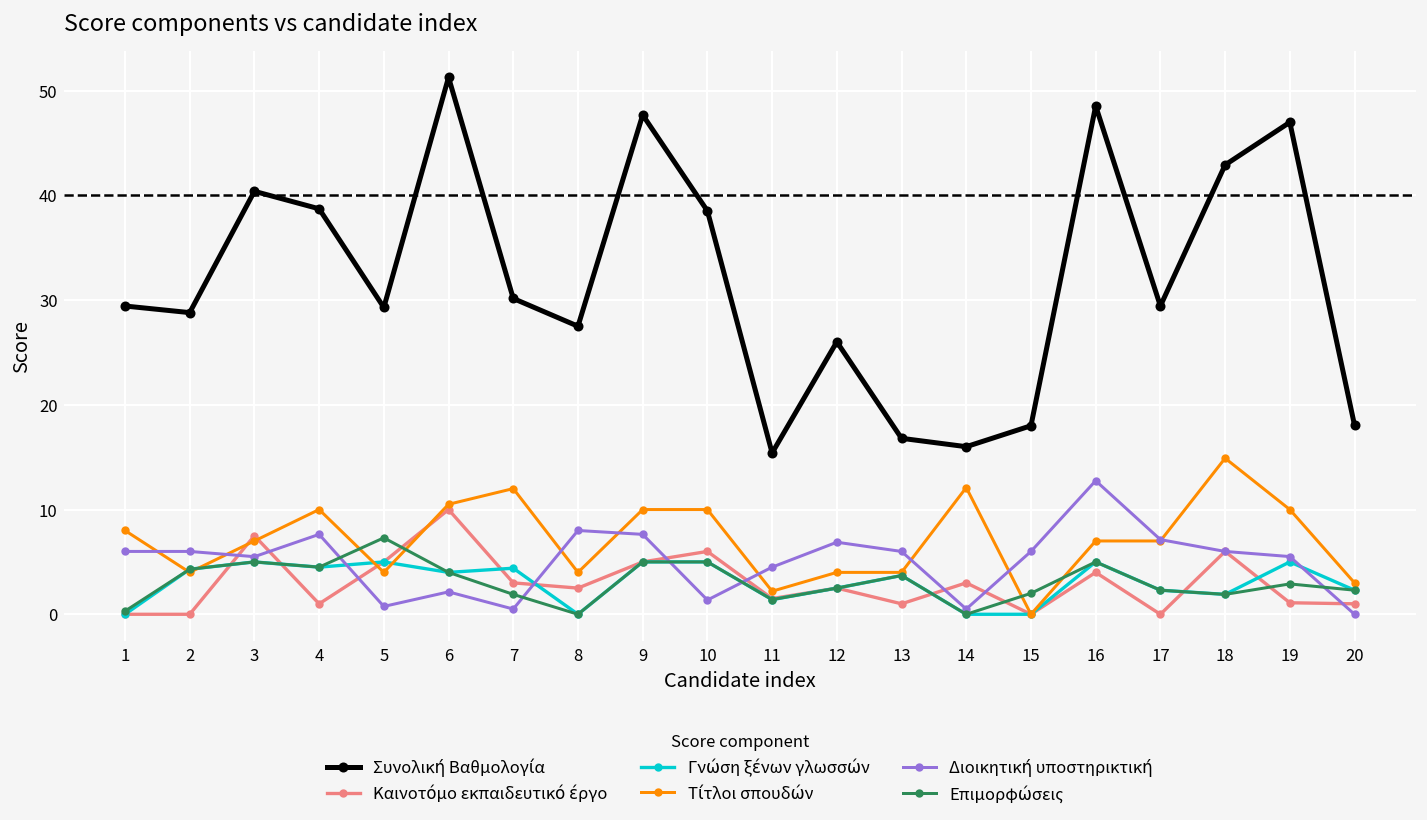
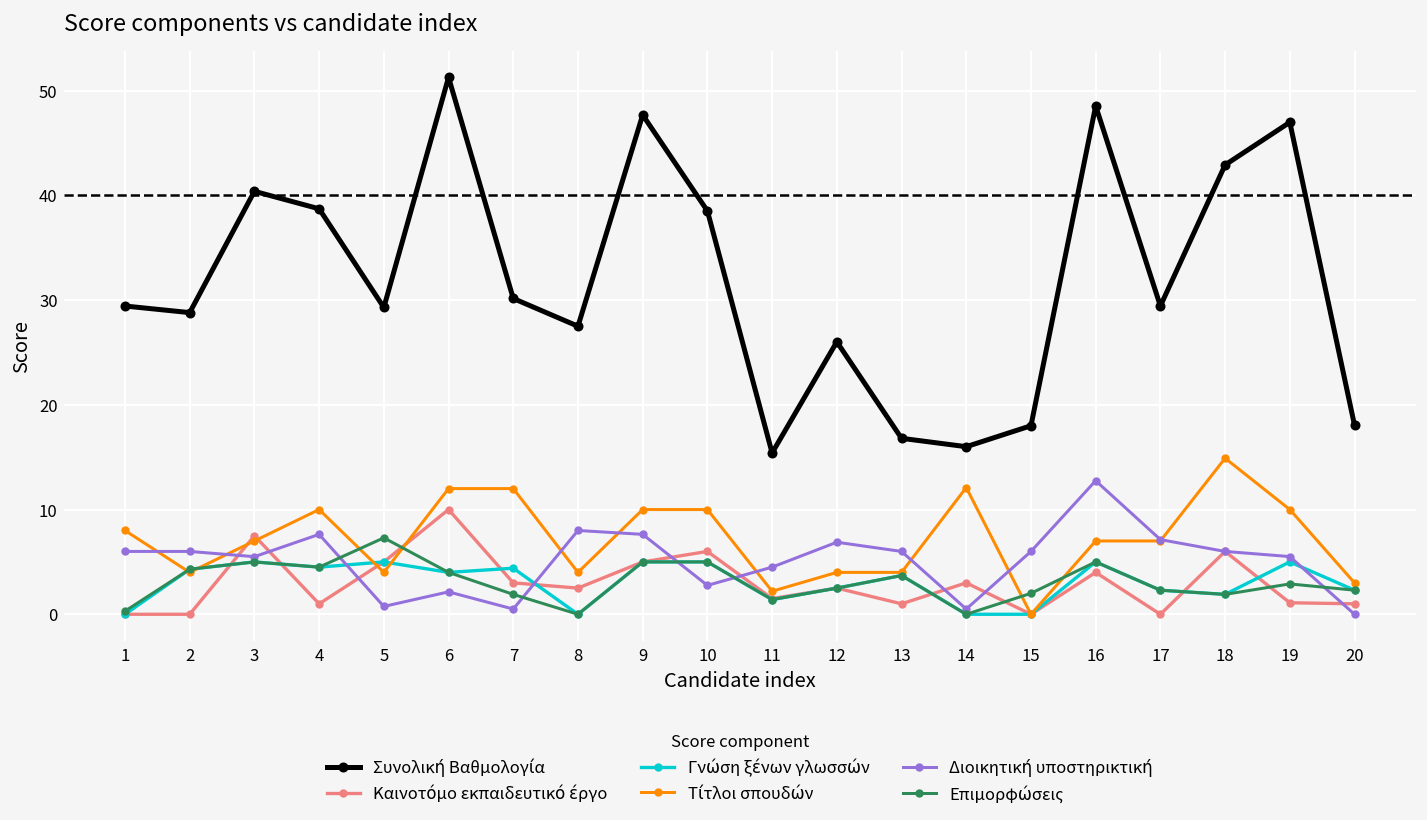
  {
    "Συνολική Βαθμολογία": {
      "1": 29,
      "2": 29,
      "3": 40,
      "4": 39,
      "5": 29,
      "6": 51,
      "7": 30,
      "8": 28,
      "9": 48,
      "10": 39,
      "11": 15,
      "12": 26,
      "13": 17,
      "14": 16,
      "15": 18,
      "16": 49,
      "17": 29,
      "18": 43,
      "19": 47,
      "20": 18
    },
    "Καινοτόμο εκπαιδευτικό έργο": {
      "2": 0,
      "3": 8,
      "4": 1,
      "6": 10,
      "7": 3,
      "8": 3,
      "10": 6,
      "13": 1,
      "14": 3,
      "16": 4,
      "17": 0,
      "19": 1,
      "20": 1
    },
    "Γνώση ξένων γλωσσών": {
      "7": 4,
      "19": 5
    },
    "Τίτλοι σπουδών": {
      "1": 8,
      "2": 4,
      "3": 7,
      "4": 10,
      "5": 4,
-     "6": 11,
+     "6": 12,
      "7": 12,
      "8": 4,
      "9": 10,
      "10": 10,
      "11": 2,
      "12": 4,
      "13": 4,
      "14": 12,
      "16": 7,
      "18": 15,
      "19": 10,
      "20": 3
    },
    "Διοικητική υποστηρικτική": {
      "1": 6,
      "2": 6,
      "3": 6,
      "4": 8,
      "5": 1,
      "6": 2,
      "7": 1,
      "8": 8,
      "9": 8,
-     "10": 1,
+     "10": 3,
      "11": 5,
      "12": 7,
      "13": 6,
      "14": 1,
      "15": 6,
      "16": 13,
      "19": 6,
      "20": 0
    },
    "Επιμορφώσεις": {
      "1": 0,
      "5": 7,
      "7": 2,
      "15": 2,
      "19": 3
    }
  }
